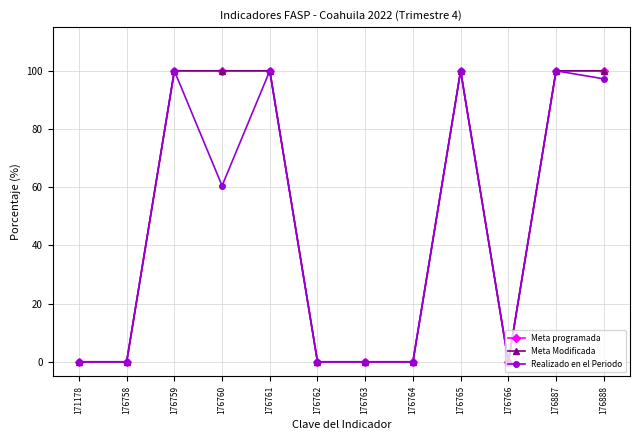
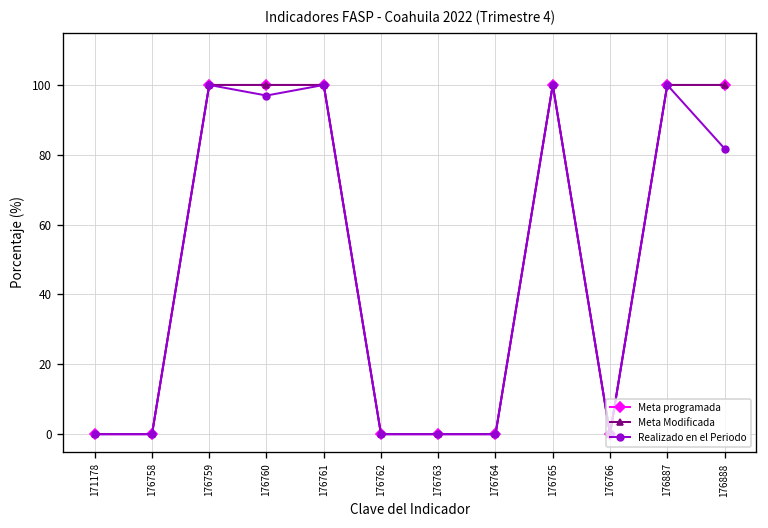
  {
    "Meta Modificada": {
      "176760": 100,
      "176888": 100
    },
    "Realizado en el Periodo": {
-     "176760": 60,
-     "176888": 97
+     "176760": 97,
+     "176888": 82
    }
  }
